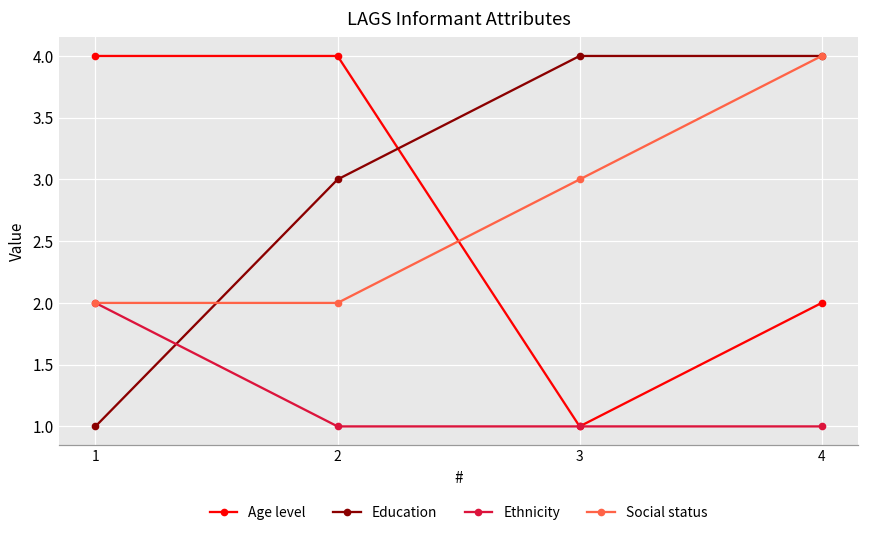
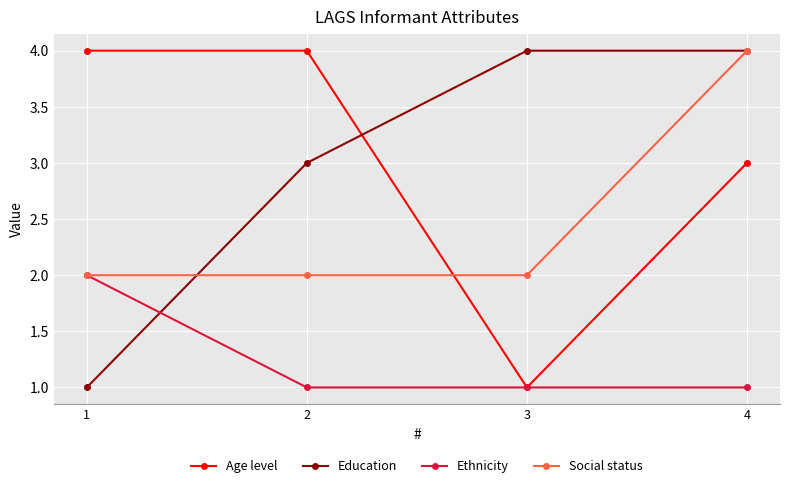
  {
    "Age level": {
      "1": 4,
      "2": 4,
-     "4": 2
+     "4": 3
    },
    "Education": {
      "1": 1,
      "2": 3,
      "3": 4
    },
    "Ethnicity": {
      "2": 1,
      "4": 1
    },
    "Social status": {
      "2": 2,
-     "3": 3
+     "3": 2
    }
  }
